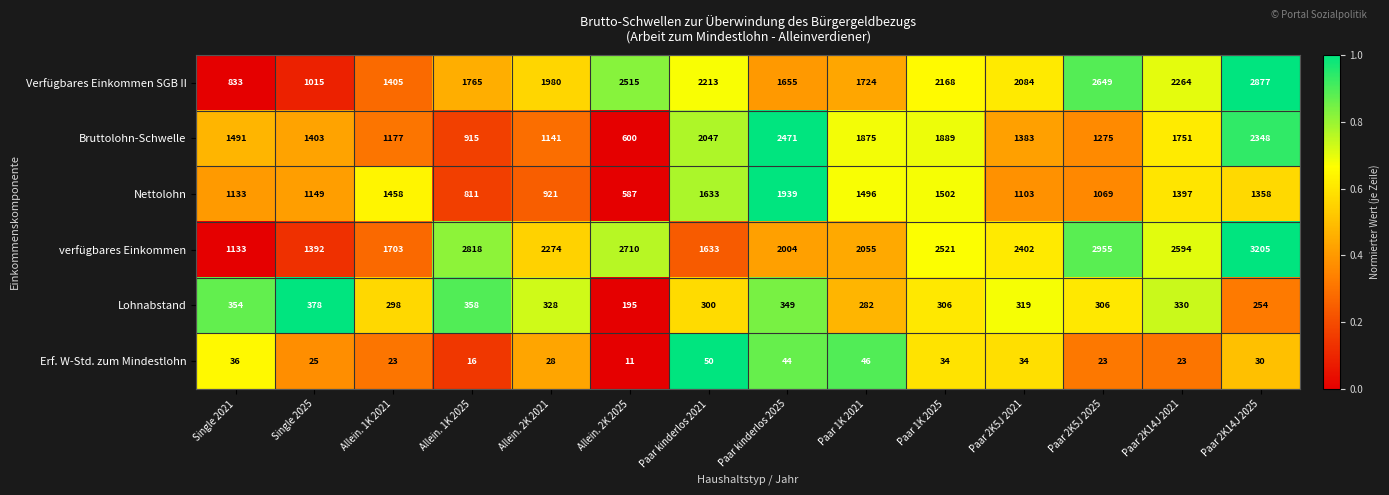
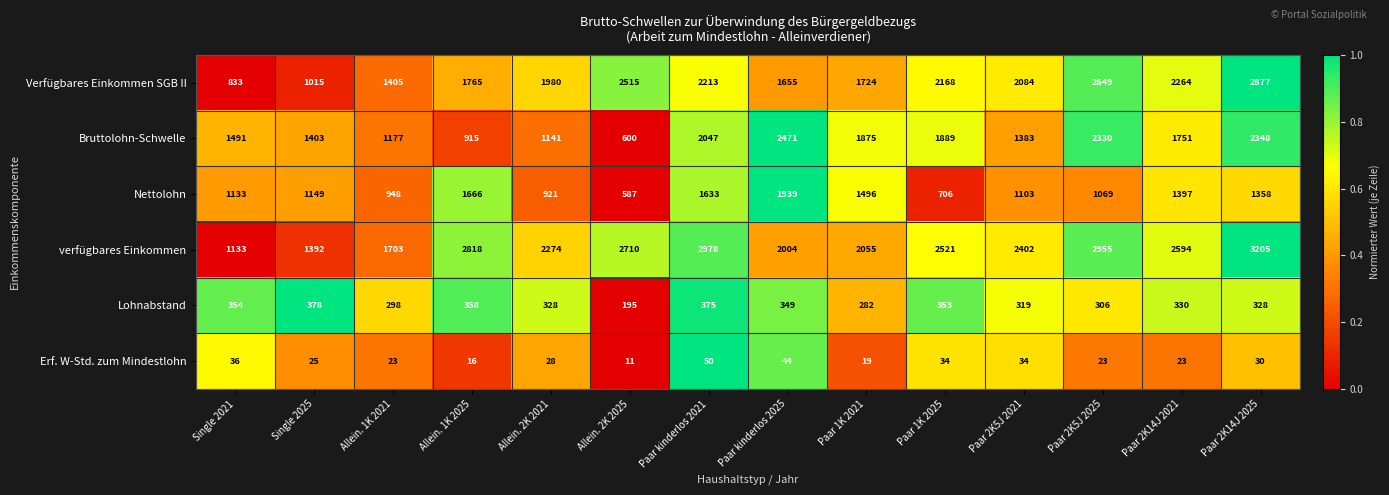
  {
    "Verfügbares Einkommen SGB II": {
      "Single 2021": 833,
      "Single 2025": 1015,
      "Allein. 1K 2021": 1405,
      "Allein. 1K 2025": 1765,
      "Allein. 2K 2021": 1980,
      "Allein. 2K 2025": 2515,
      "Paar kinderlos 2021": 2213,
      "Paar kinderlos 2025": 1655,
      "Paar 1K 2021": 1724,
      "Paar 1K 2025": 2168,
      "Paar 2K5J 2021": 2084,
      "Paar 2K5J 2025": 2649,
      "Paar 2K14J 2021": 2264,
      "Paar 2K14J 2025": 2877
    },
    "Bruttolohn-Schwelle": {
      "Single 2021": 1491,
      "Single 2025": 1403,
      "Allein. 1K 2021": 1177,
      "Allein. 1K 2025": 915,
      "Allein. 2K 2021": 1141,
      "Allein. 2K 2025": 600,
      "Paar kinderlos 2021": 2047,
      "Paar kinderlos 2025": 2471,
      "Paar 1K 2021": 1875,
      "Paar 1K 2025": 1889,
      "Paar 2K5J 2021": 1383,
-     "Paar 2K5J 2025": 1275,
+     "Paar 2K5J 2025": 2330,
      "Paar 2K14J 2021": 1751,
      "Paar 2K14J 2025": 2348
    },
    "Nettolohn": {
      "Single 2021": 1133,
      "Single 2025": 1149,
-     "Allein. 1K 2021": 1458,
-     "Allein. 1K 2025": 811,
+     "Allein. 1K 2021": 948,
+     "Allein. 1K 2025": 1666,
      "Allein. 2K 2021": 921,
      "Allein. 2K 2025": 587,
      "Paar kinderlos 2021": 1633,
      "Paar kinderlos 2025": 1939,
      "Paar 1K 2021": 1496,
-     "Paar 1K 2025": 1502,
+     "Paar 1K 2025": 706,
      "Paar 2K5J 2021": 1103,
      "Paar 2K5J 2025": 1069,
      "Paar 2K14J 2021": 1397,
      "Paar 2K14J 2025": 1358
    },
    "verfügbares Einkommen": {
      "Single 2021": 1133,
      "Single 2025": 1392,
      "Allein. 1K 2021": 1703,
      "Allein. 1K 2025": 2818,
      "Allein. 2K 2021": 2274,
      "Allein. 2K 2025": 2710,
-     "Paar kinderlos 2021": 1633,
+     "Paar kinderlos 2021": 2978,
      "Paar kinderlos 2025": 2004,
      "Paar 1K 2021": 2055,
      "Paar 1K 2025": 2521,
      "Paar 2K5J 2021": 2402,
      "Paar 2K5J 2025": 2955,
      "Paar 2K14J 2021": 2594,
      "Paar 2K14J 2025": 3205
    },
    "Lohnabstand": {
      "Single 2021": 354,
      "Single 2025": 378,
      "Allein. 1K 2021": 298,
      "Allein. 1K 2025": 358,
      "Allein. 2K 2021": 328,
      "Allein. 2K 2025": 195,
-     "Paar kinderlos 2021": 300,
+     "Paar kinderlos 2021": 375,
      "Paar kinderlos 2025": 349,
      "Paar 1K 2021": 282,
-     "Paar 1K 2025": 306,
+     "Paar 1K 2025": 353,
      "Paar 2K5J 2021": 319,
      "Paar 2K5J 2025": 306,
      "Paar 2K14J 2021": 330,
-     "Paar 2K14J 2025": 254
+     "Paar 2K14J 2025": 328
    },
    "Erf. W-Std. zum Mindestlohn": {
      "Single 2021": 36,
      "Single 2025": 25,
      "Allein. 1K 2021": 23,
      "Allein. 1K 2025": 16,
      "Allein. 2K 2021": 28,
      "Allein. 2K 2025": 11,
      "Paar kinderlos 2021": 50,
      "Paar kinderlos 2025": 44,
-     "Paar 1K 2021": 46,
+     "Paar 1K 2021": 19,
      "Paar 1K 2025": 34,
      "Paar 2K5J 2021": 34,
      "Paar 2K5J 2025": 23,
      "Paar 2K14J 2021": 23,
      "Paar 2K14J 2025": 30
    }
  }
